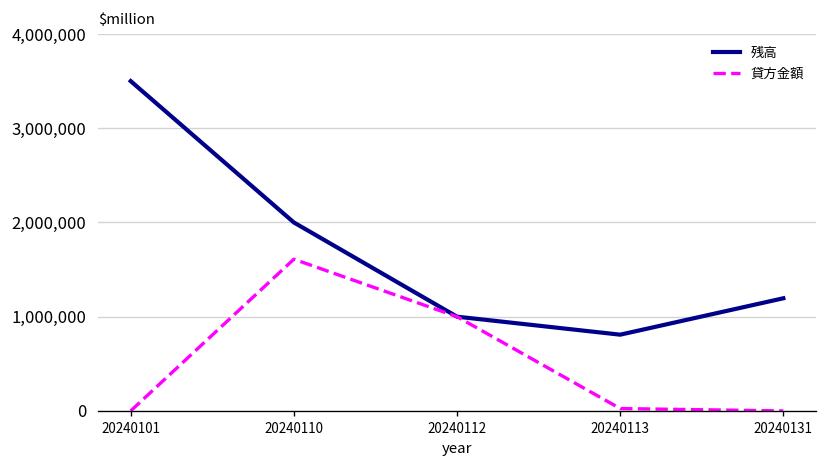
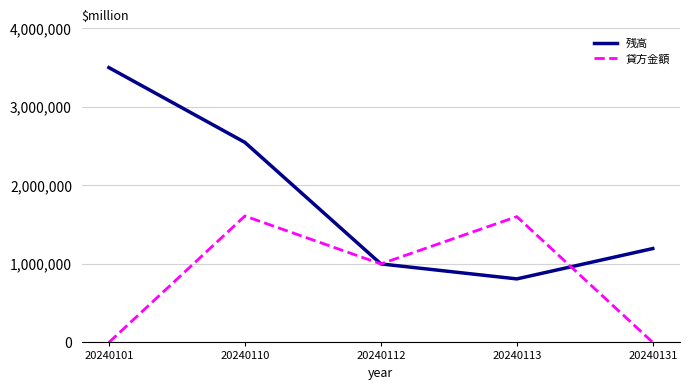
  {
    "残高": {
      "20240101": "3,500,000",
-     "20240110": "2,000,000",
+     "20240110": "2,500,000",
      "20240113": "800,000",
      "20240131": "1,200,000"
    },
    "貸方金額": {
      "20240101": "0",
      "20240110": "1,600,000",
-     "20240113": "0",
+     "20240113": "1,600,000",
      "20240131": "0"
    }
  }
